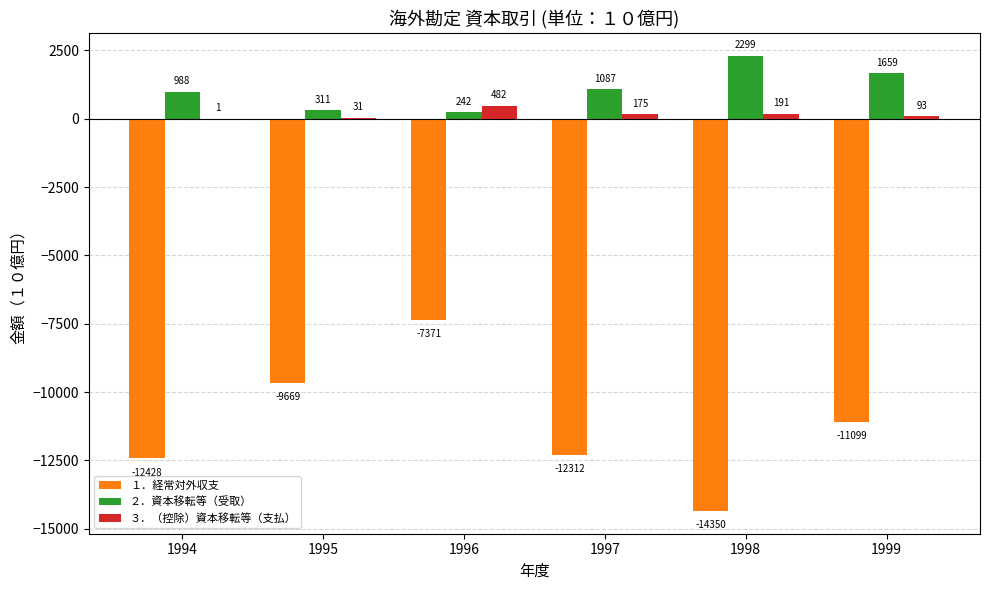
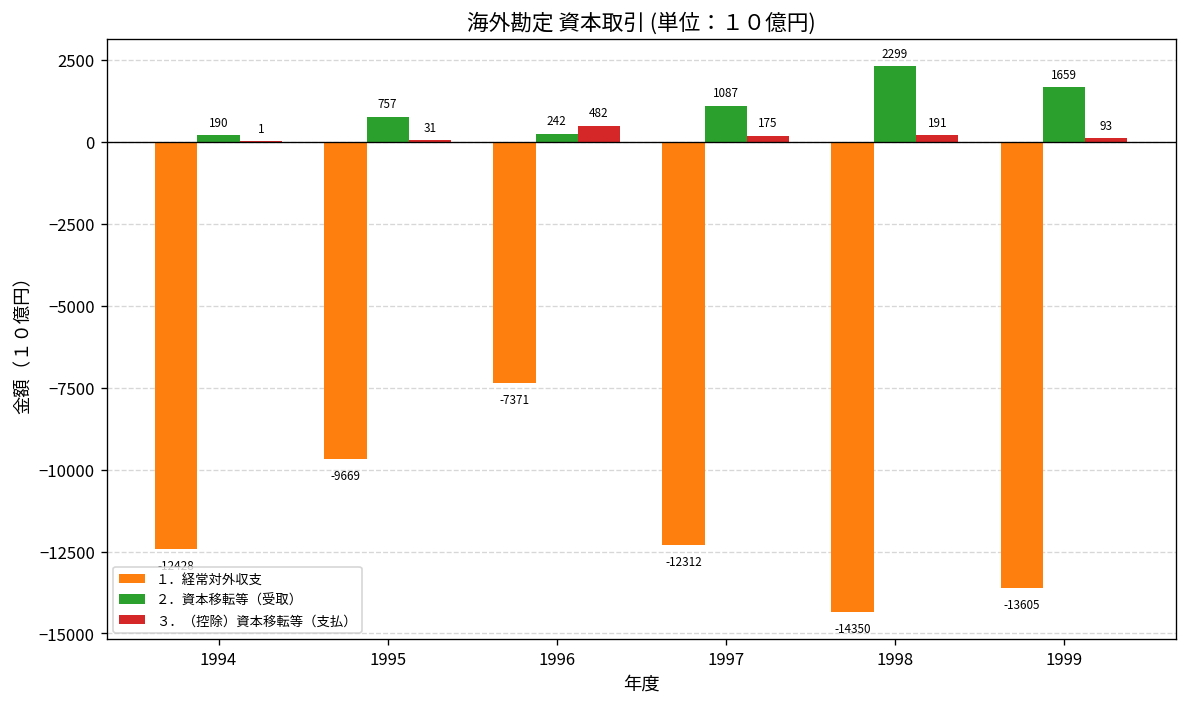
  {
    "１．経常対外収支": {
      "1995": -9669,
      "1996": -7371,
      "1997": -12312,
      "1998": -14350,
-     "1999": -11099
+     "1999": -13605
    },
    "２．資本移転等（受取）": {
-     "1994": 988,
-     "1995": 311,
+     "1994": 190,
+     "1995": 757,
      "1996": 242,
      "1997": 1087,
      "1998": 2299,
      "1999": 1659
    },
    "３．（控除）資本移転等（支払）": {
      "1994": 1,
      "1995": 31,
      "1996": 482,
      "1997": 175,
      "1998": 191,
      "1999": 93
    }
  }
